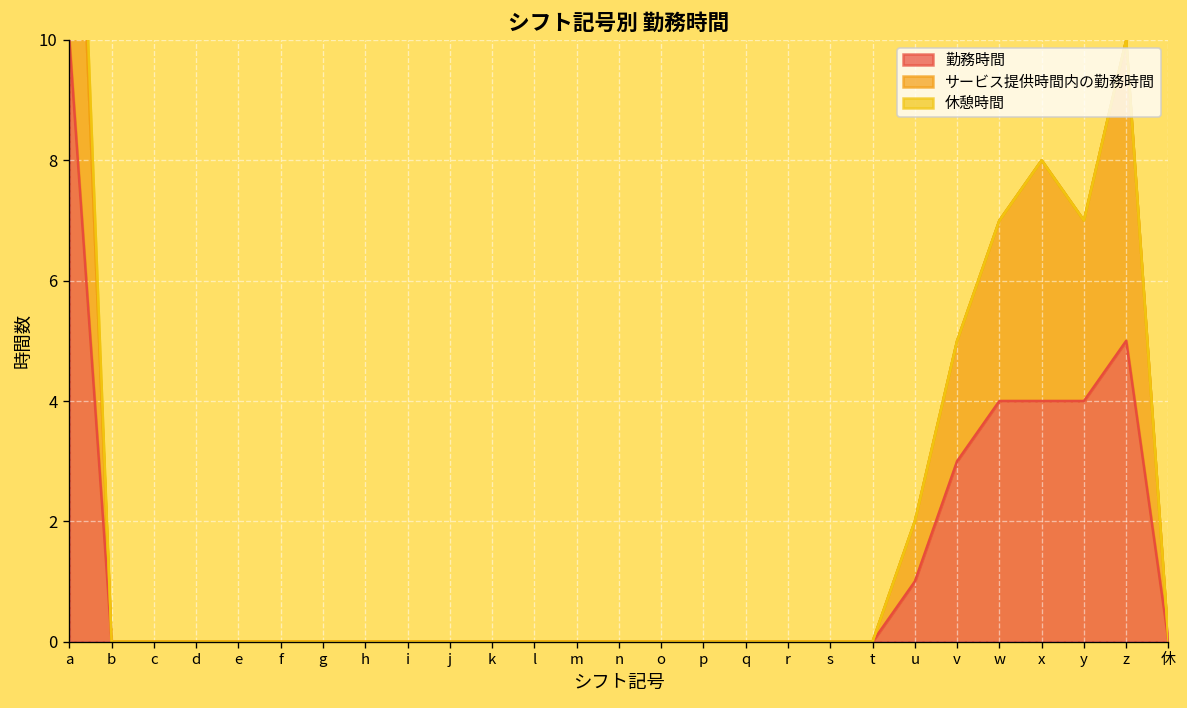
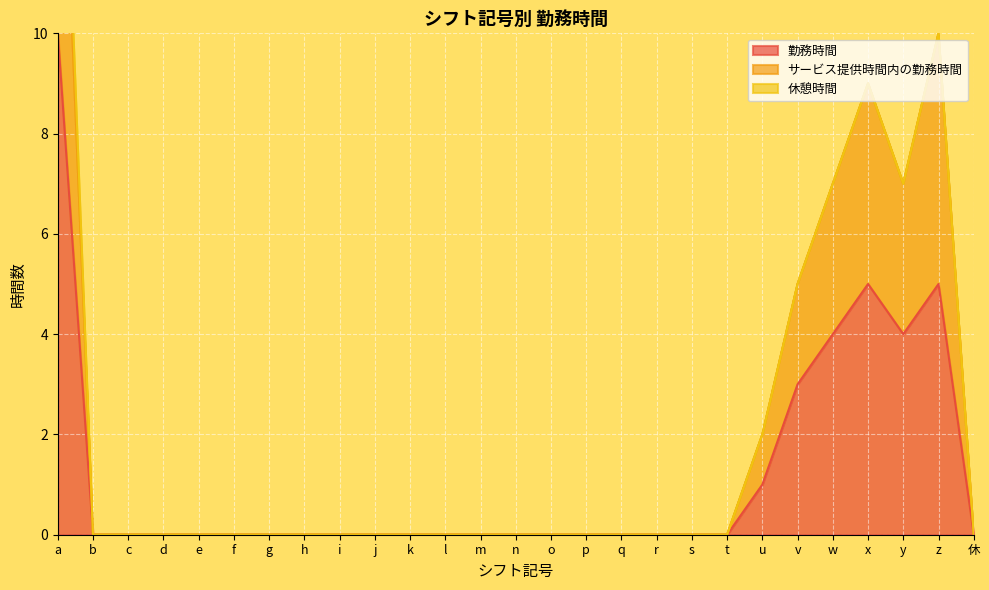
  {
    "勤務時間": {
      "a": 10,
      "u": 1,
      "v": 3,
      "w": 4,
-     "x": 4,
+     "x": 5,
      "y": 4,
      "z": 5
    }
  }
